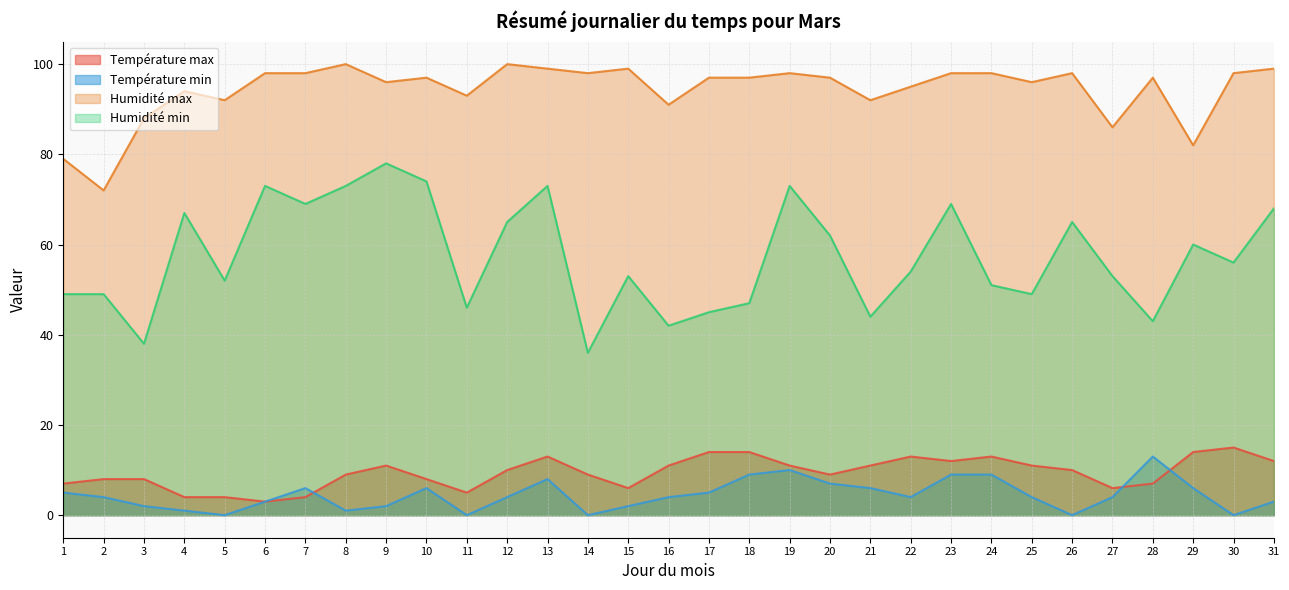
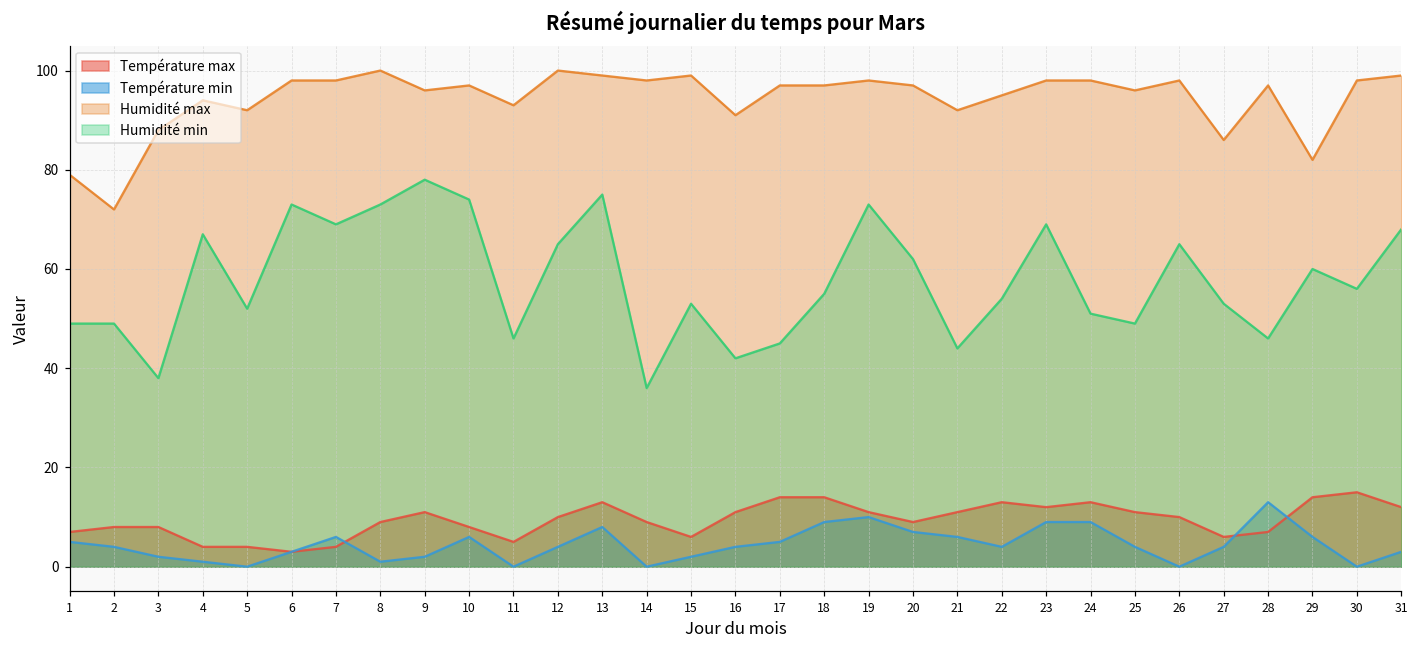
  {
    "Température min": {
      "1": 5,
      "2": 4,
      "3": 2,
      "4": 1,
      "5": 0,
      "7": 6,
      "8": 1,
      "9": 2,
      "10": 6,
      "11": 0,
      "12": 4,
      "13": 8,
      "14": 0,
      "15": 2,
      "16": 4,
      "17": 5,
      "18": 9,
      "19": 10,
      "20": 7,
      "21": 6,
      "22": 4,
      "23": 9,
      "24": 9,
      "25": 4,
      "26": 0,
      "27": 4,
      "28": 13,
      "29": 6,
      "30": 0,
      "31": 3
    },
    "Humidité min": {
      "1": 49,
      "2": 49,
      "3": 38,
      "4": 67,
      "5": 52,
      "6": 73,
      "7": 69,
      "8": 73,
      "9": 78,
      "10": 74,
      "11": 46,
      "12": 65,
-     "13": 73,
+     "13": 75,
      "14": 36,
      "15": 53,
      "16": 42,
      "17": 45,
-     "18": 47,
+     "18": 55,
      "19": 73,
      "20": 62,
      "21": 44,
      "22": 54,
      "23": 69,
      "24": 51,
      "25": 49,
      "26": 65,
      "27": 53,
-     "28": 43,
+     "28": 46,
      "29": 60,
      "30": 56,
      "31": 68
    }
  }
